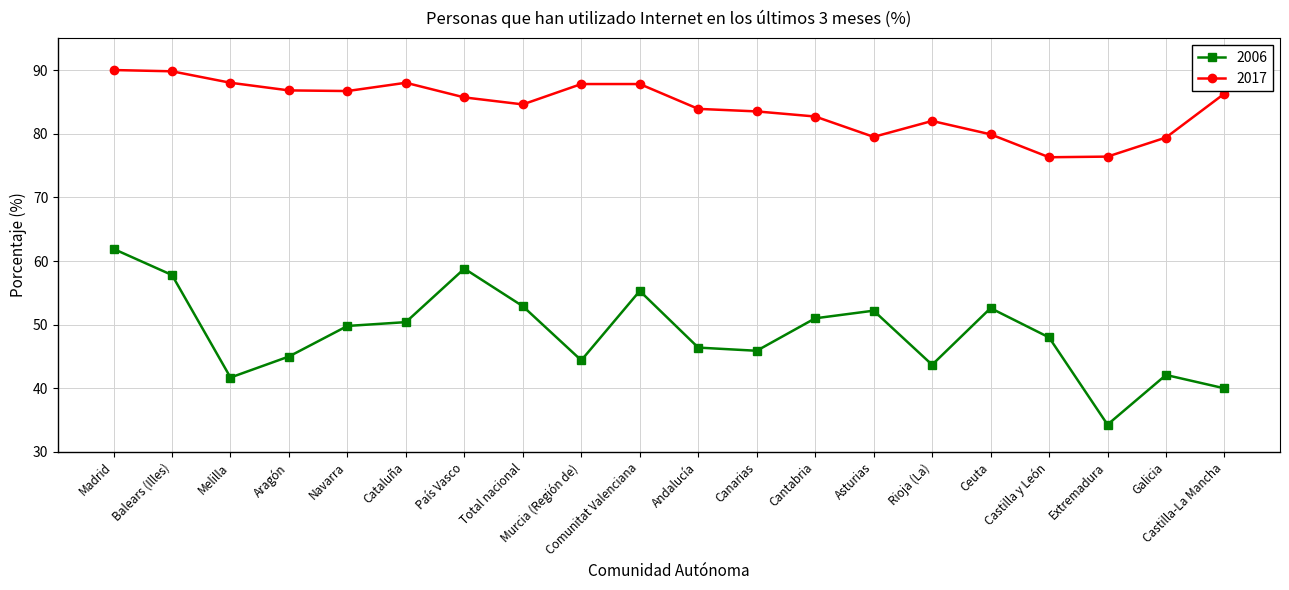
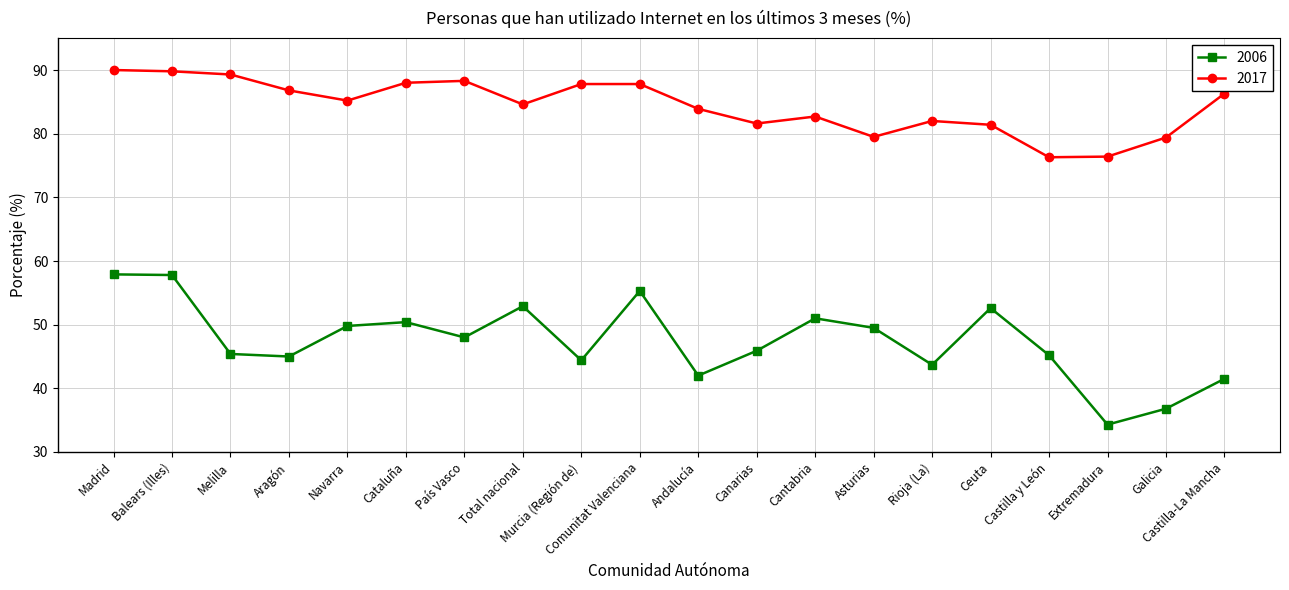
  {
    "2006": {
-     "Madrid": 62,
+     "Madrid": 58,
      "Balears (Illes)": 58,
-     "Melilla": 42,
+     "Melilla": 45,
      "Aragón": 45,
      "Navarra": 50,
      "Cataluña": 50,
-     "País Vasco": 59,
+     "País Vasco": 48,
      "Total nacional": 53,
      "Murcia (Región de)": 44,
      "Comunitat Valenciana": 55,
-     "Andalucía": 46,
+     "Andalucía": 42,
      "Canarias": 46,
      "Cantabria": 51,
-     "Asturias": 52,
+     "Asturias": 50,
      "Rioja (La)": 44,
      "Ceuta": 53,
-     "Castilla y León": 48,
+     "Castilla y León": 45,
      "Extremadura": 34,
-     "Galicia": 42,
-     "Castilla-La Mancha": 40
+     "Galicia": 37,
+     "Castilla-La Mancha": 42
    },
    "2017": {
      "Madrid": 90,
      "Balears (Illes)": 90,
-     "Melilla": 88,
+     "Melilla": 89,
      "Aragón": 87,
-     "Navarra": 87,
+     "Navarra": 85,
      "Cataluña": 88,
-     "País Vasco": 86,
+     "País Vasco": 88,
      "Total nacional": 85,
      "Murcia (Región de)": 88,
      "Comunitat Valenciana": 88,
      "Andalucía": 84,
-     "Canarias": 84,
+     "Canarias": 82,
      "Cantabria": 83,
      "Asturias": 80,
      "Rioja (La)": 82,
-     "Ceuta": 80,
+     "Ceuta": 81,
      "Castilla y León": 76,
      "Extremadura": 76,
      "Galicia": 79,
      "Castilla-La Mancha": 86
    }
  }
